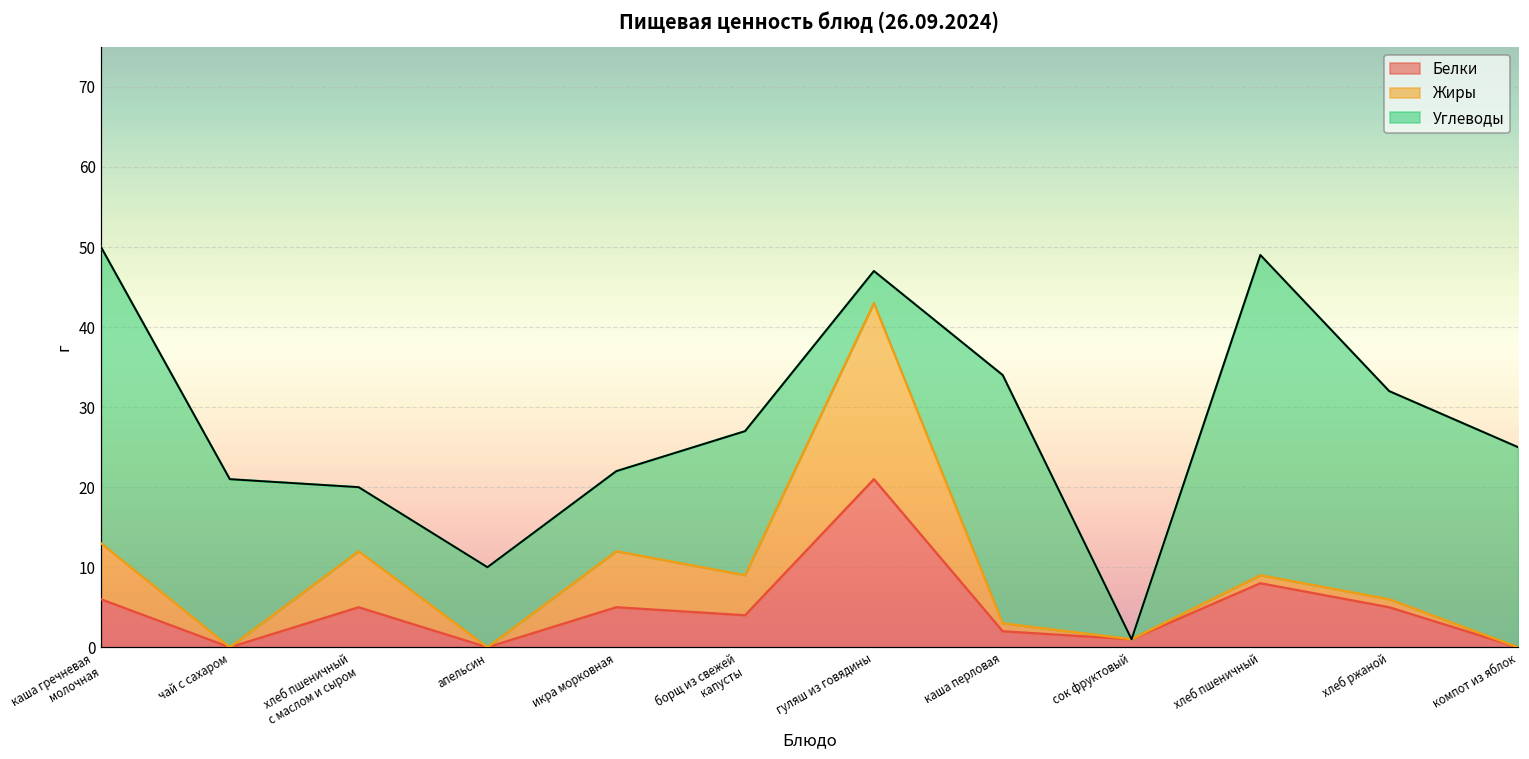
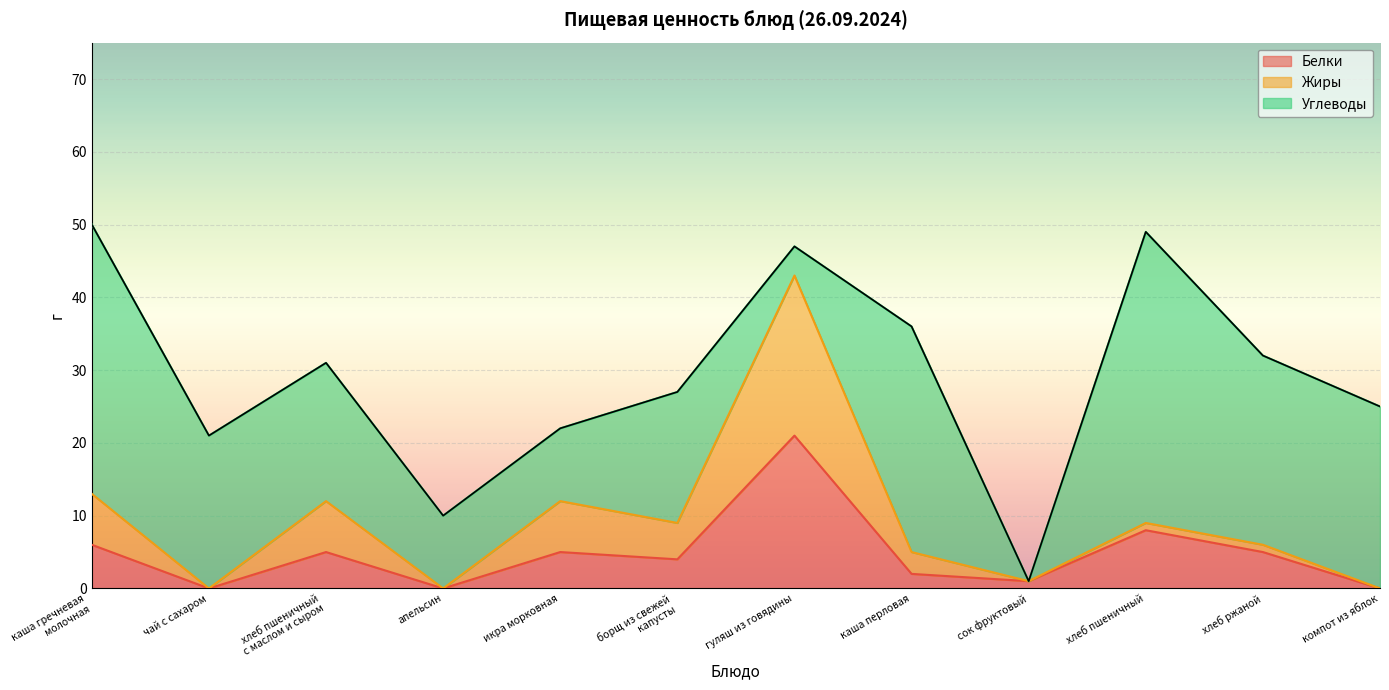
  {
    "Белки": {
      "каша гречневая молочная": 6,
      "хлеб пшеничный с маслом и сыром": 5,
      "икра морковная": 5,
      "борщ из свежей капусты": 4,
      "гуляш из говядины": 21,
      "каша перловая": 2,
      "хлеб пшеничный": 8,
      "хлеб ржаной": 5
    },
    "Жиры": {
      "каша гречневая молочная": 7,
      "хлеб пшеничный с маслом и сыром": 7,
      "икра морковная": 7,
      "борщ из свежей капусты": 5,
      "гуляш из говядины": 22,
-     "каша перловая": 1,
+     "каша перловая": 3,
      "хлеб пшеничный": 1,
      "хлеб ржаной": 1
    },
    "Углеводы": {
      "каша гречневая молочная": 37,
      "чай с сахаром": 21,
-     "хлеб пшеничный с маслом и сыром": 8,
+     "хлеб пшеничный с маслом и сыром": 19,
      "апельсин": 10,
      "икра морковная": 10,
      "борщ из свежей капусты": 18,
      "гуляш из говядины": 4,
      "каша перловая": 31,
      "хлеб пшеничный": 40,
      "хлеб ржаной": 26,
      "компот из яблок": 25
    }
  }
